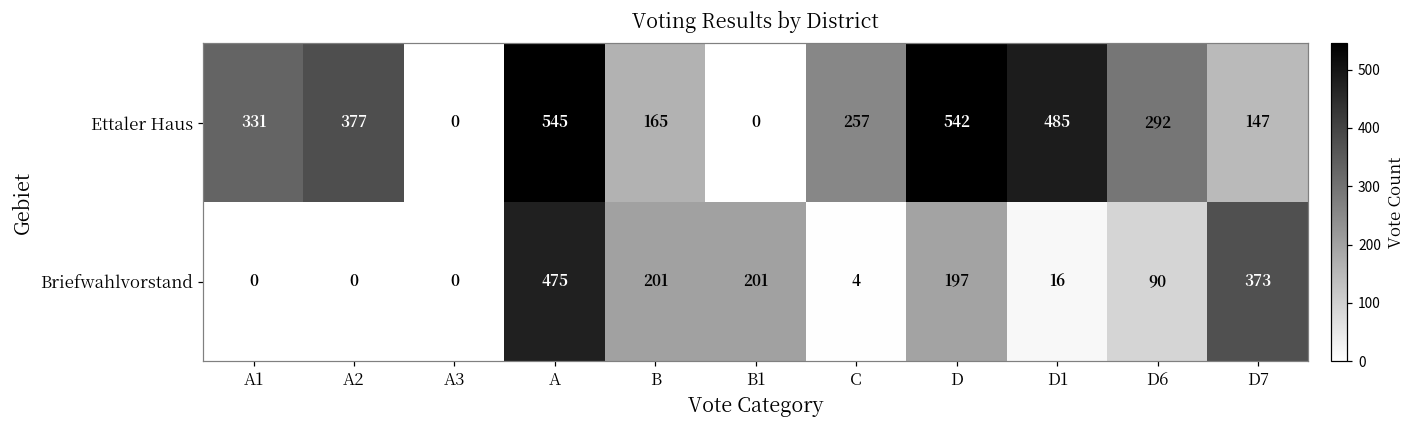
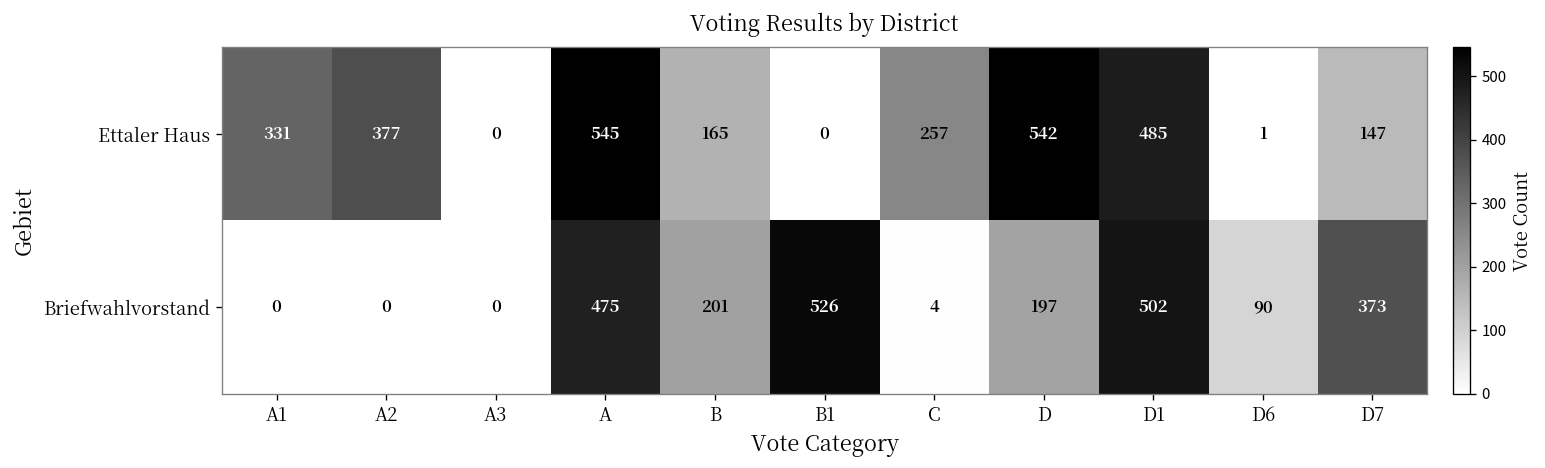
  {
    "Ettaler Haus": {
      "A1": 331,
      "A2": 377,
      "A3": 0,
      "A": 545,
      "B": 165,
      "B1": 0,
      "C": 257,
      "D": 542,
      "D1": 485,
-     "D6": 292,
+     "D6": 1,
      "D7": 147
    },
    "Briefwahlvorstand": {
      "A1": 0,
      "A2": 0,
      "A3": 0,
      "A": 475,
      "B": 201,
-     "B1": 201,
+     "B1": 526,
      "C": 4,
      "D": 197,
-     "D1": 16,
+     "D1": 502,
      "D6": 90,
      "D7": 373
    }
  }
